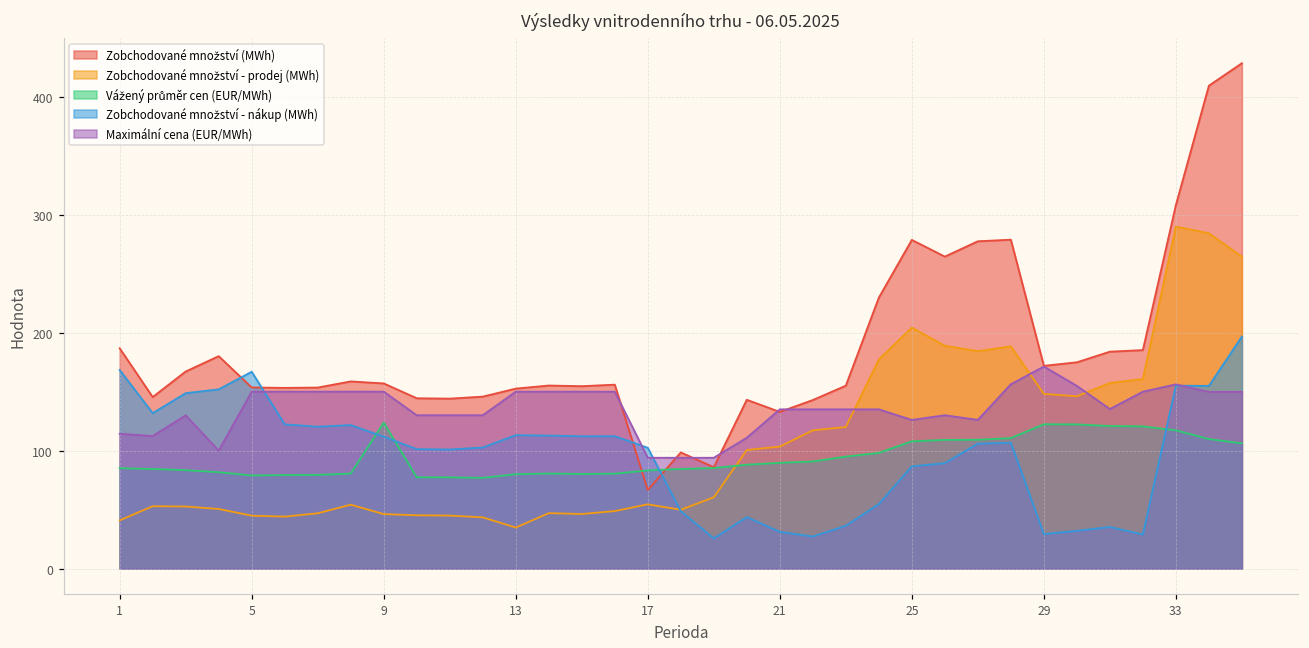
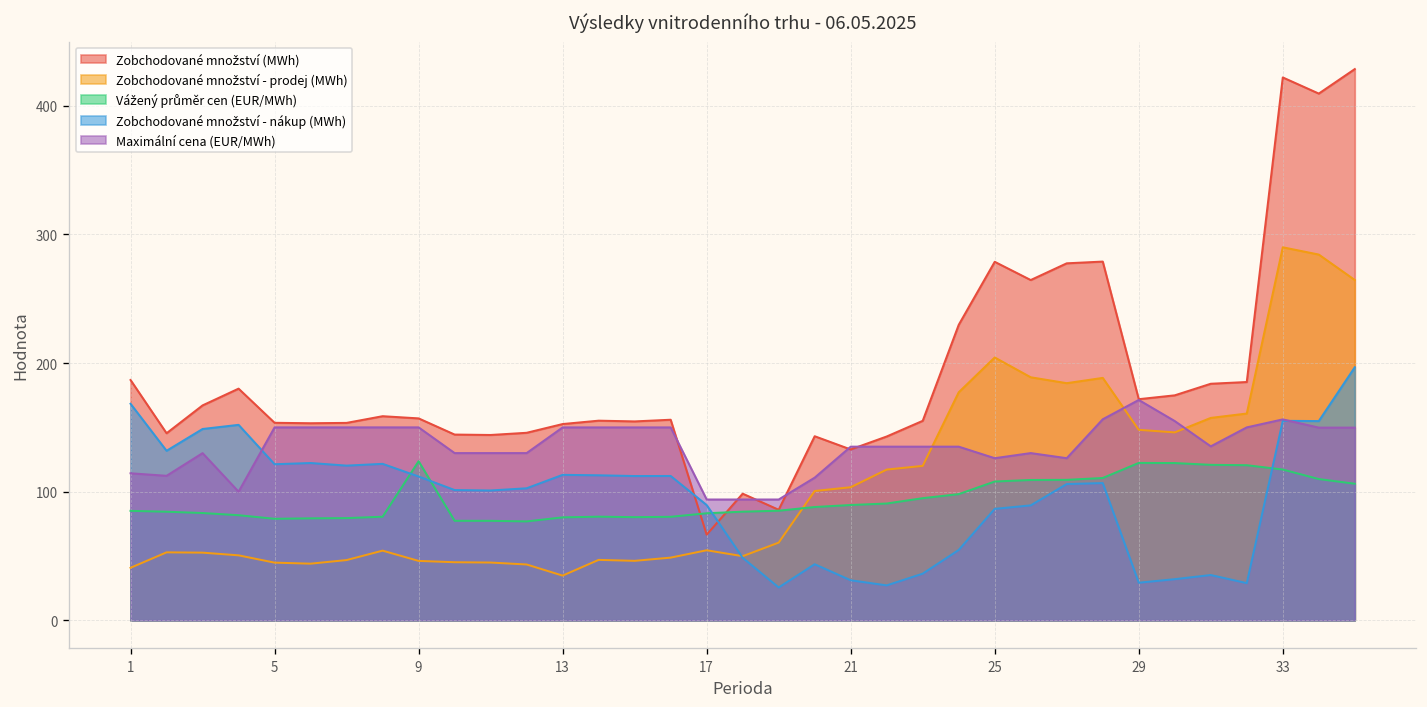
  {
    "Zobchodované množství (MWh)": {
      "1": 187,
      "5": 154,
      "9": 157,
      "13": 153,
      "17": 67,
      "25": 279,
-     "33": 308
+     "33": 422
    },
    "Zobchodované množství - prodej (MWh)": {
      "1": 41,
      "5": 45,
      "9": 46,
      "13": 35,
      "17": 54,
      "21": 103,
      "25": 204,
      "29": 148,
      "33": 290
    },
    "Vážený průměr cen (EUR/MWh)": {
      "1": 85,
      "5": 79,
      "9": 124,
      "13": 80,
      "17": 83,
      "21": 90,
      "25": 108,
      "29": 122,
      "33": 117
    },
    "Zobchodované množství - nákup (MWh)": {
      "1": 168,
-     "5": 167,
+     "5": 121,
      "9": 112,
      "13": 113,
-     "17": 102,
+     "17": 90,
      "21": 31,
      "25": 87,
      "29": 29
    },
    "Maximální cena (EUR/MWh)": {
      "1": 114,
      "5": 150,
      "9": 150,
      "13": 150,
      "17": 94,
      "25": 126
    }
  }
